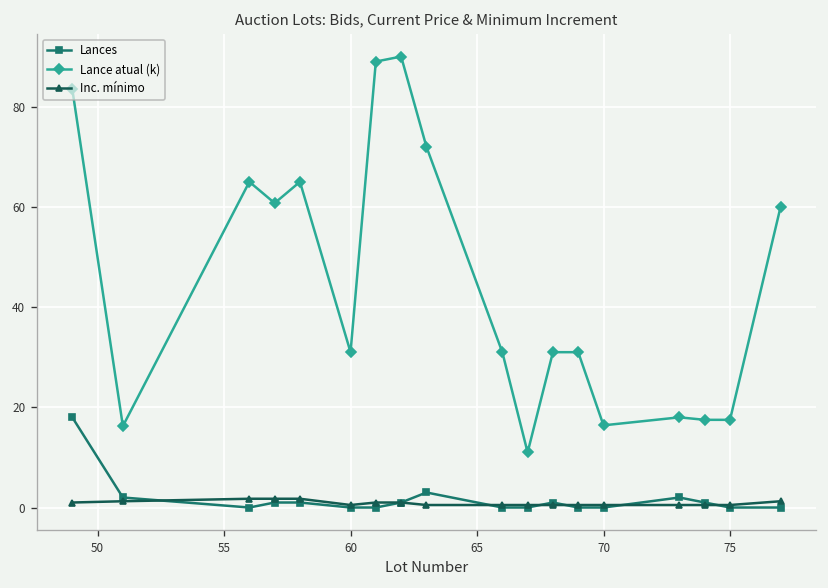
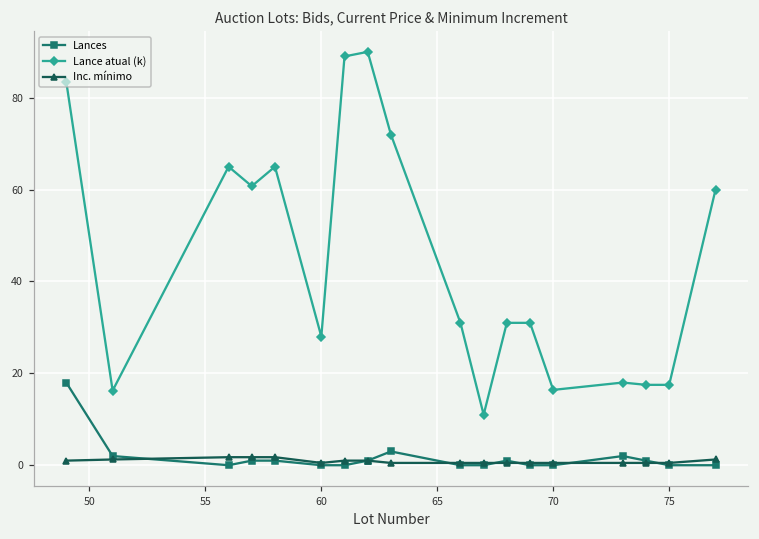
  {
    "Lance atual (k)": {
-     "60": 31,
+     "60": 28,
      "70": 16,
      "75": 18
    }
  }
